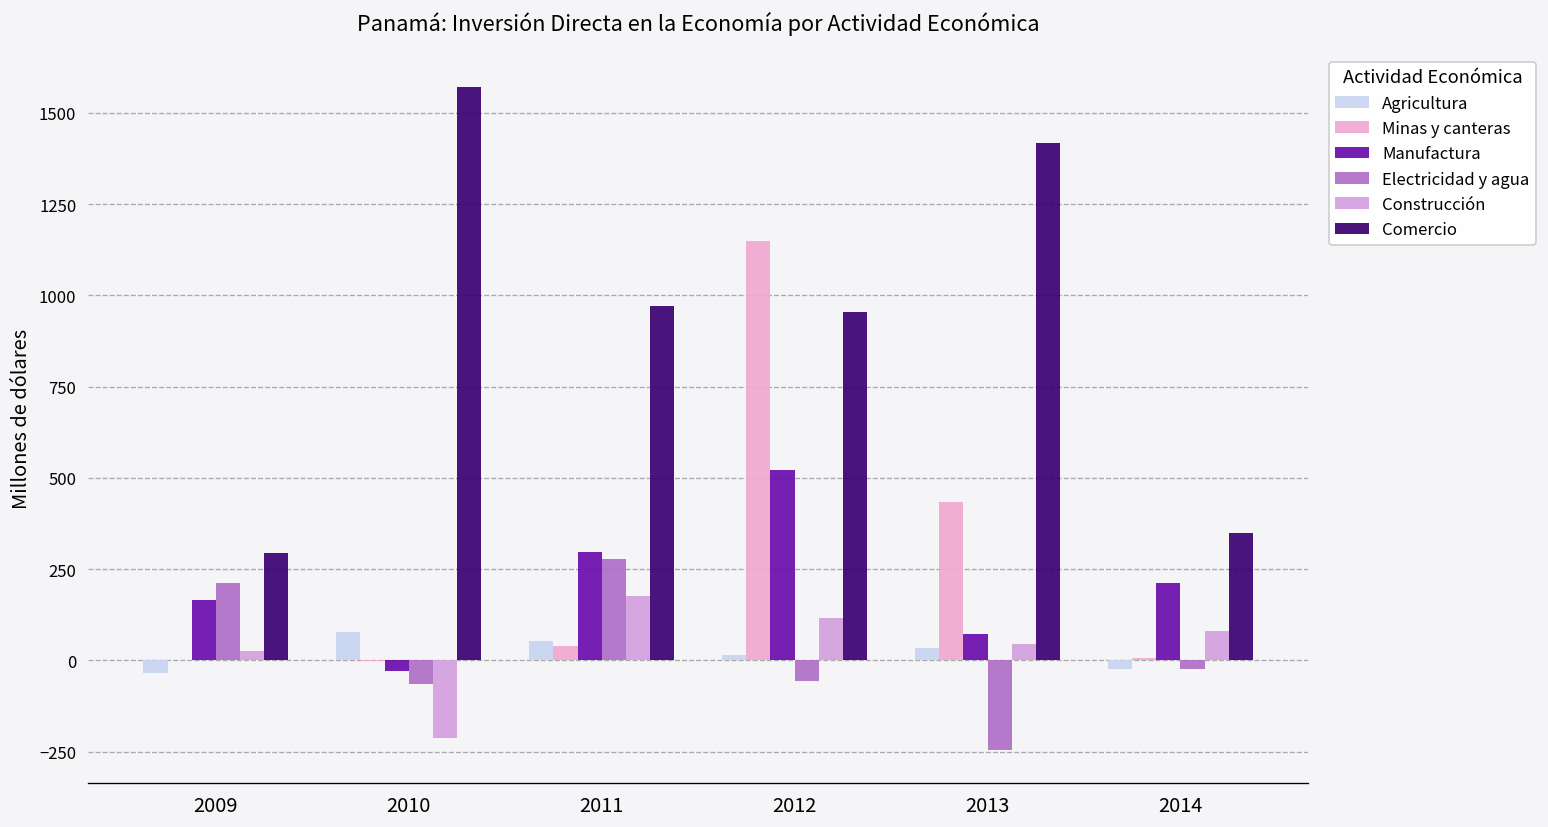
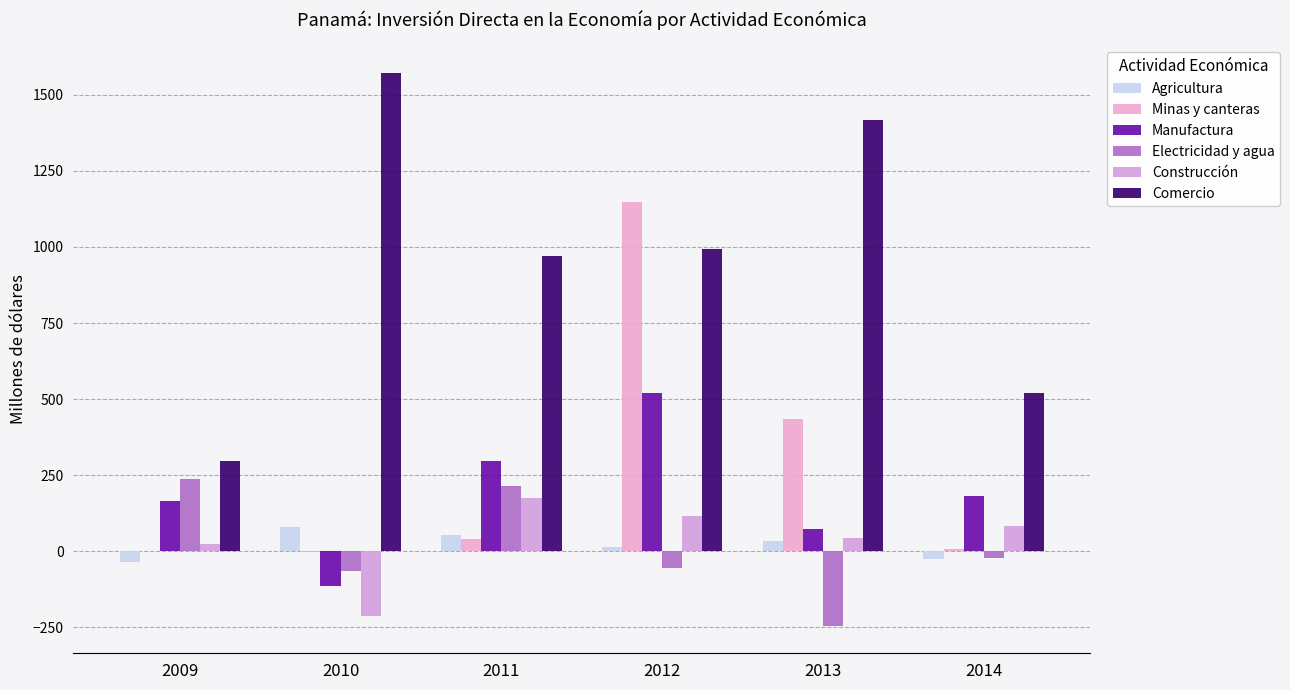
  {
    "Manufactura": {
      "2009": 160,
-     "2010": -30,
+     "2010": -110,
      "2011": 300,
      "2012": 520,
      "2013": 70,
-     "2014": 210
+     "2014": 180
    },
    "Electricidad y agua": {
-     "2009": 210,
+     "2009": 240,
      "2010": -70,
-     "2011": 280,
+     "2011": 210,
      "2012": -60,
      "2013": -240,
      "2014": -20
    },
    "Comercio": {
      "2009": 300,
      "2010": 1570,
      "2011": 970,
-     "2012": 950,
+     "2012": 990,
      "2013": 1420,
-     "2014": 350
+     "2014": 520
    }
  }
